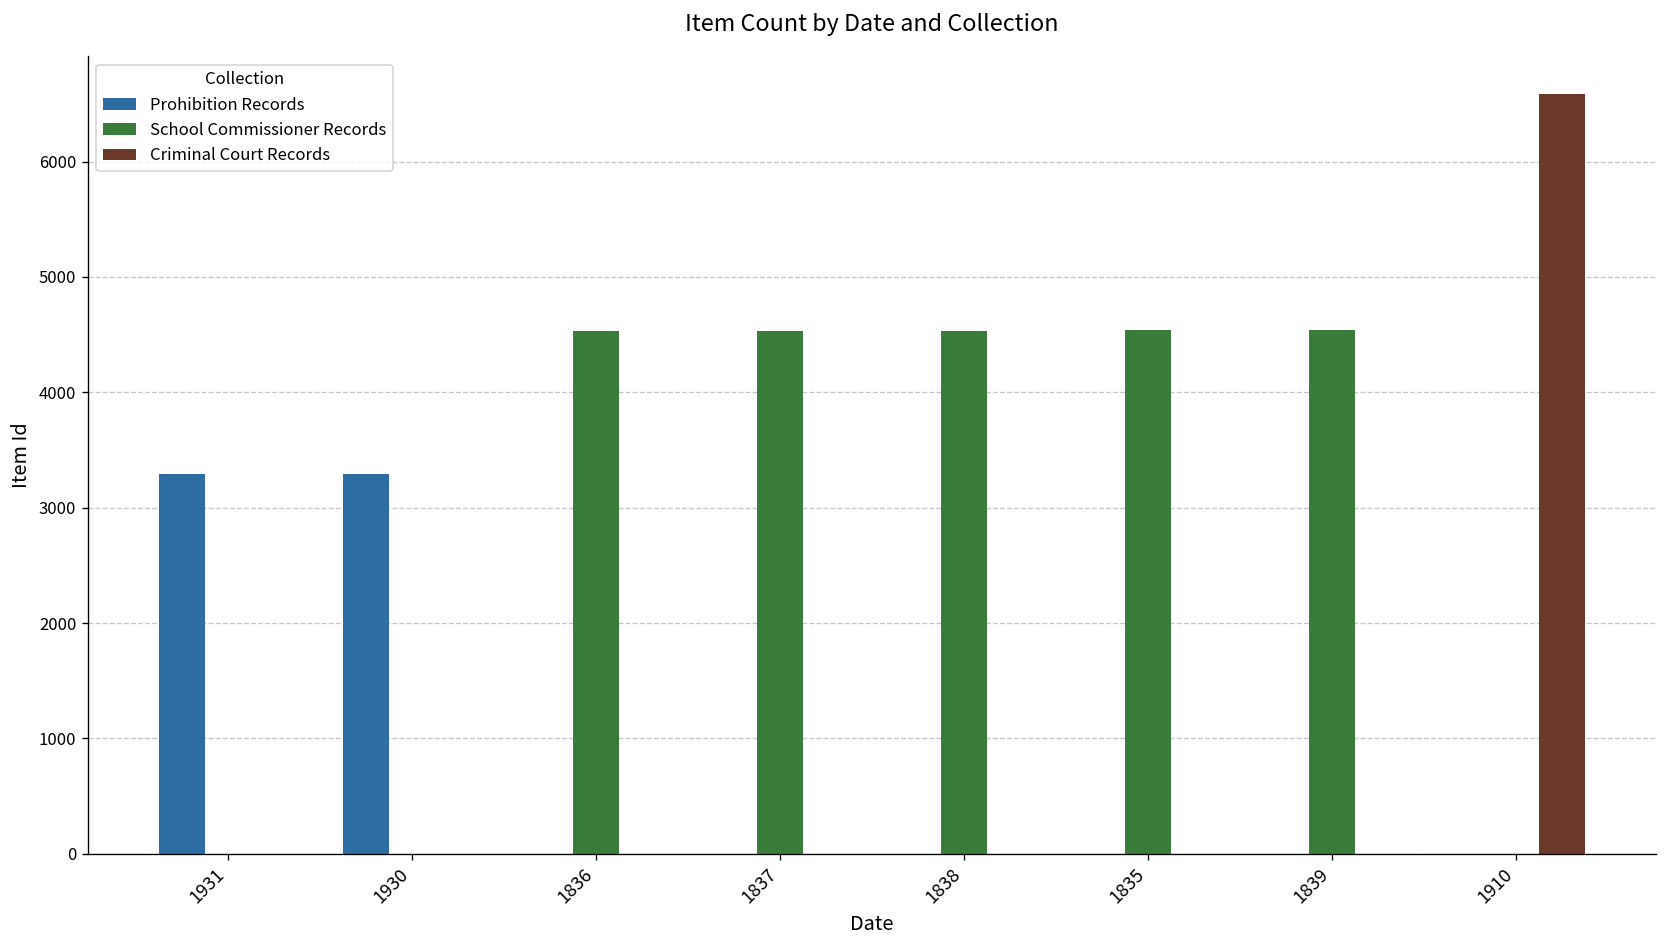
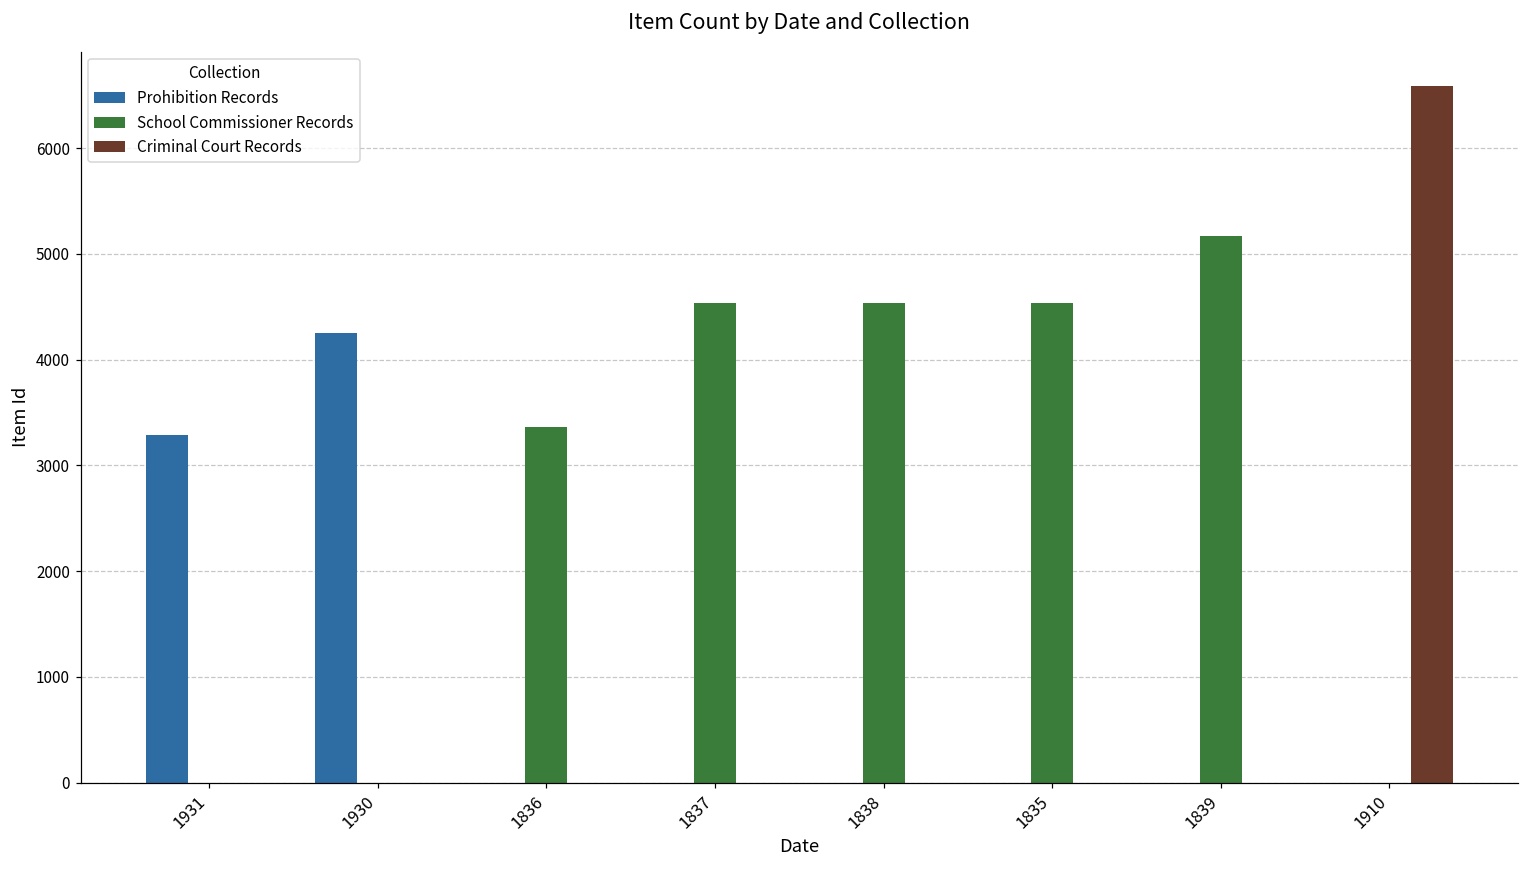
  {
    "Prohibition Records": {
      "1931": 3300,
-     "1930": 3300,
+     "1930": 4300,
      "1836": 0,
      "1837": 0,
      "1838": 0,
      "1835": 0,
      "1839": 0,
      "1910": 0
    },
    "School Commissioner Records": {
      "1931": 0,
      "1930": 0,
-     "1836": 4500,
+     "1836": 3400,
      "1837": 4500,
      "1838": 4500,
      "1835": 4500,
-     "1839": 4500,
+     "1839": 5200,
      "1910": 0
    },
    "Criminal Court Records": {
      "1931": 0,
      "1930": 0,
      "1836": 0,
      "1837": 0,
      "1838": 0,
      "1835": 0,
      "1839": 0,
      "1910": 6600
    }
  }
